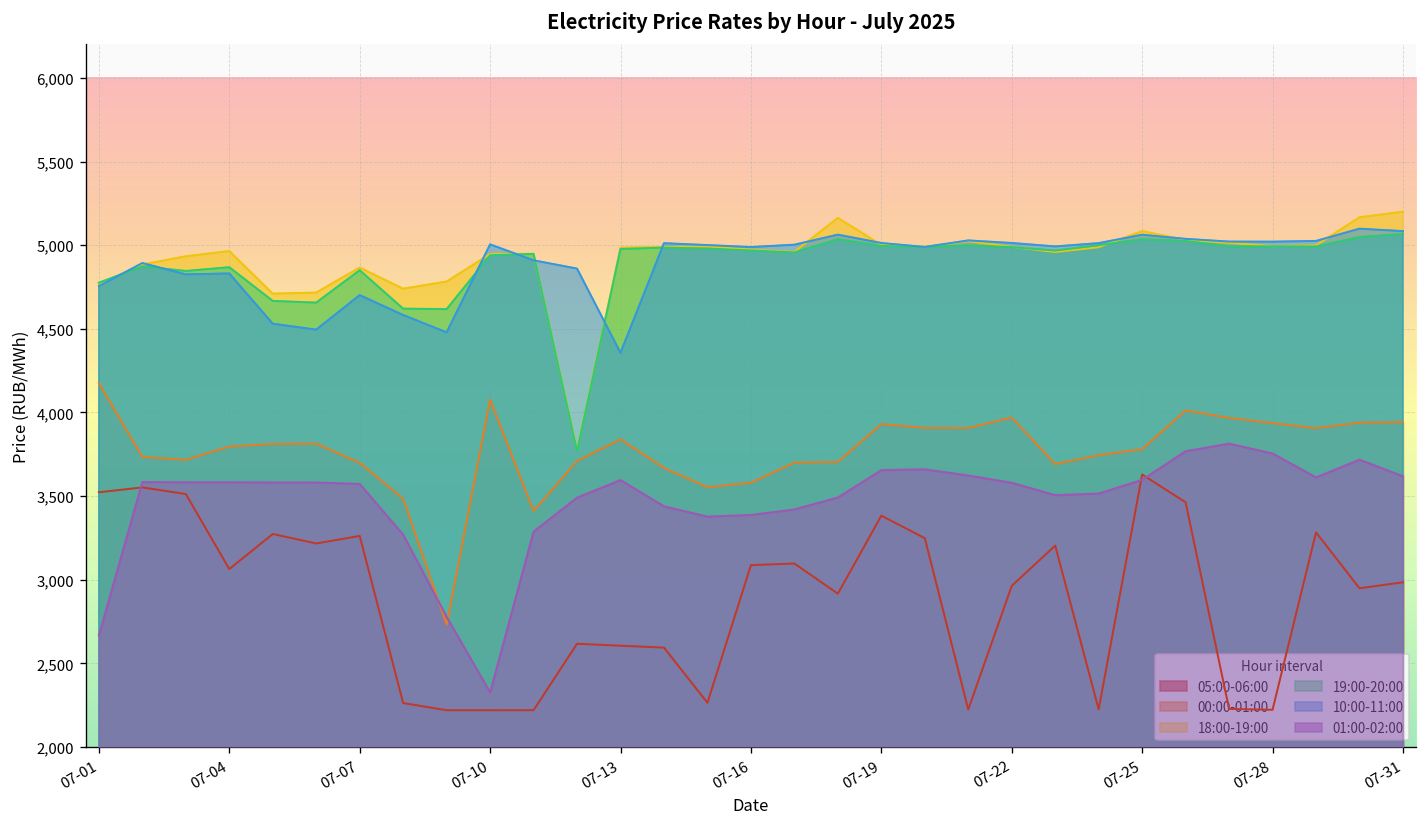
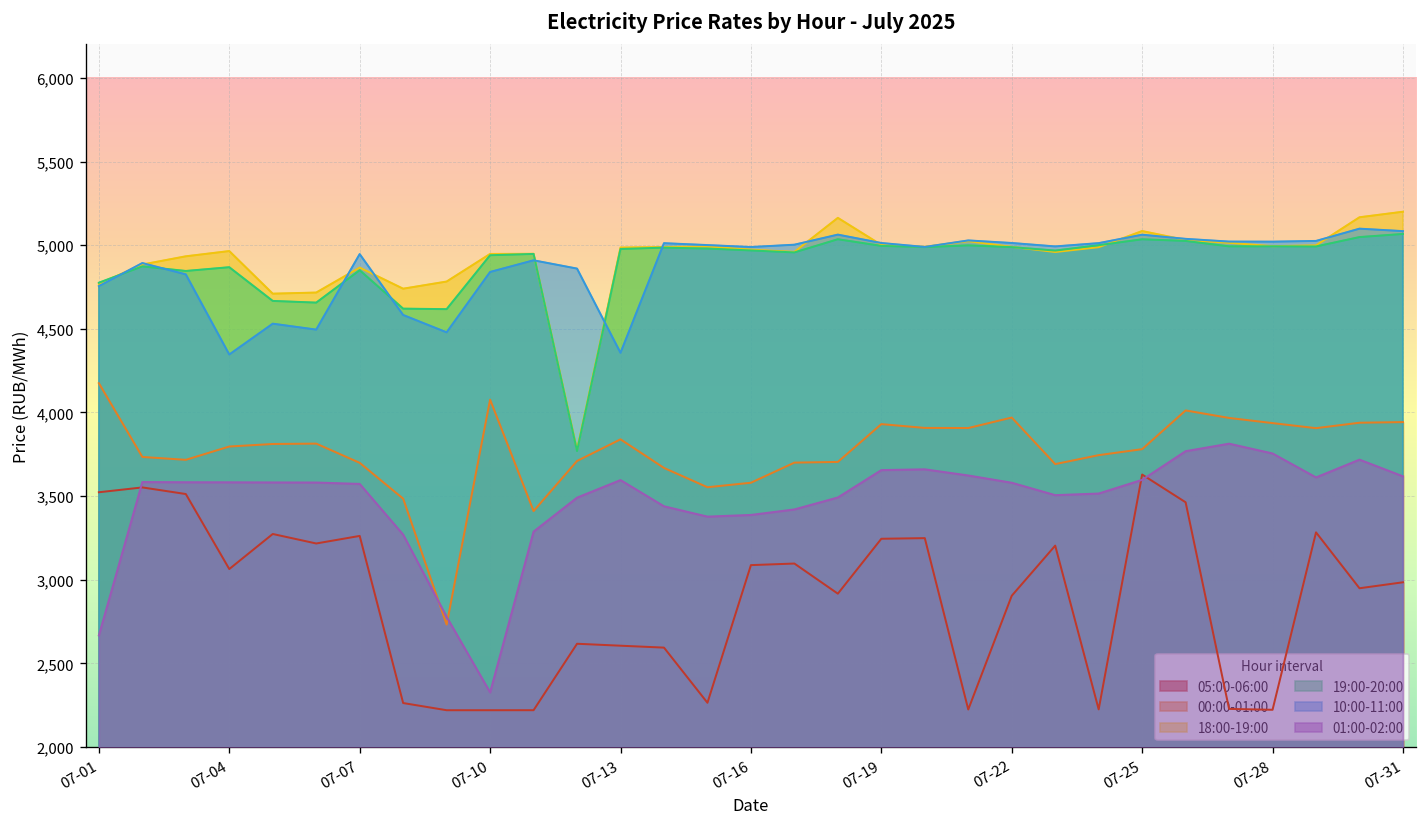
  {
    "05:00-06:00": {
      "07-01": "3,520",
      "07-04": "3,060",
      "07-07": "3,260",
      "07-10": "2,220",
      "07-13": "2,610",
      "07-16": "3,090",
-     "07-19": "3,380",
-     "07-22": "2,960",
+     "07-19": "3,240",
+     "07-22": "2,900",
      "07-25": "3,630",
      "07-31": "2,980"
    },
    "00:00-01:00": {
      "07-01": "4,180",
      "07-04": "3,800",
      "07-07": "3,700",
      "07-10": "4,080",
      "07-13": "3,840",
      "07-16": "3,580",
      "07-19": "3,930",
      "07-22": "3,970",
      "07-25": "3,780",
      "07-28": "3,940",
      "07-31": "3,940"
    },
    "18:00-19:00": {
      "07-04": "4,960",
      "07-25": "5,080",
      "07-31": "5,200"
    },
    "19:00-20:00": {
      "07-04": "4,870",
      "07-25": "5,040"
    },
    "10:00-11:00": {
-     "07-04": "4,830",
-     "07-07": "4,700",
-     "07-10": "5,000",
+     "07-04": "4,350",
+     "07-07": "4,950",
+     "07-10": "4,840",
      "07-13": "4,360",
      "07-22": "5,010",
      "07-25": "5,060",
      "07-28": "5,020"
    },
    "01:00-02:00": {
      "07-01": "2,670",
      "07-04": "3,580",
      "07-07": "3,570",
      "07-10": "2,330",
      "07-13": "3,600",
      "07-16": "3,390",
      "07-19": "3,660",
      "07-22": "3,580",
      "07-25": "3,600",
      "07-28": "3,750",
      "07-31": "3,620"
    }
  }
